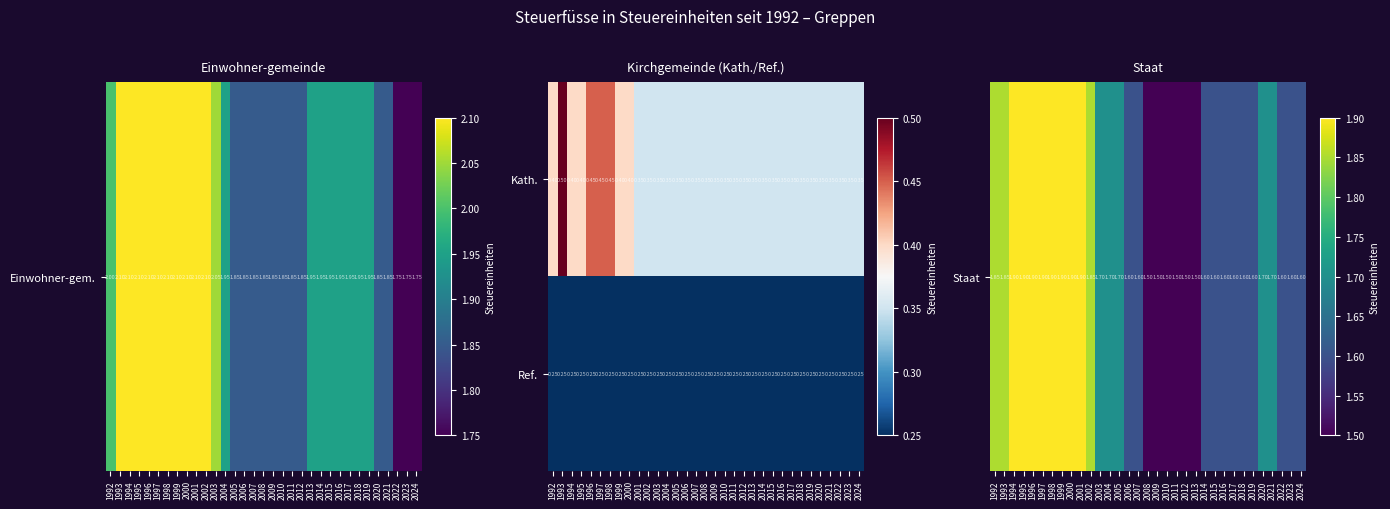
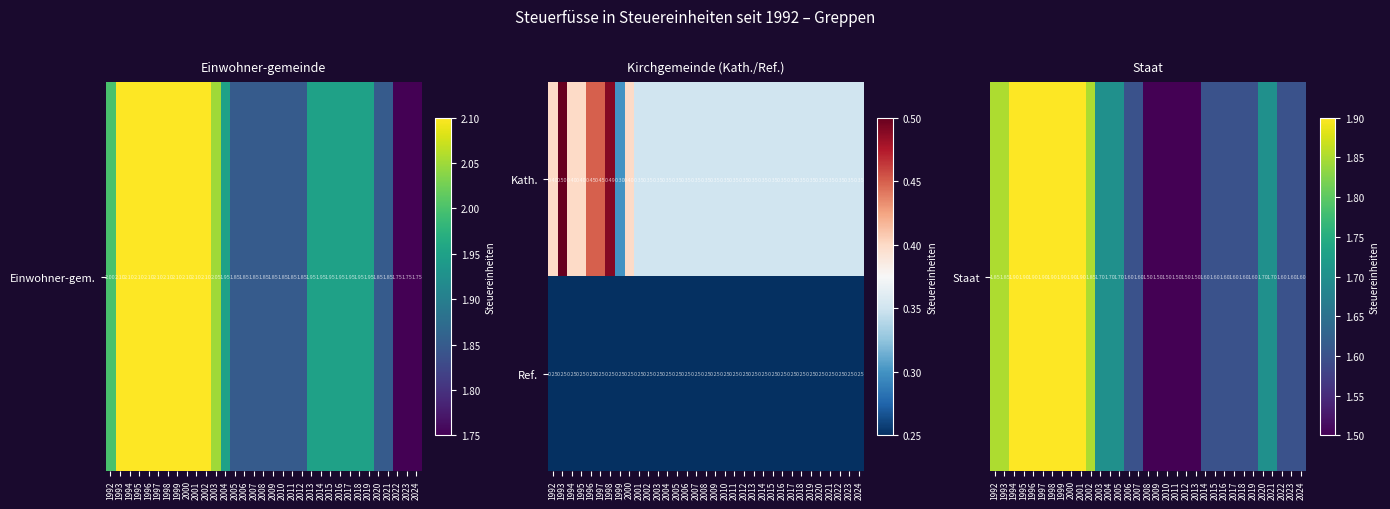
  {
    "Kath.": {
      "1992": 0.40,
      "1993": 0.50,
      "1994": 0.40,
      "1995": 0.40,
      "1996": 0.45,
      "1997": 0.45,
-     "1998": 0.45,
-     "1999": 0.40,
+     "1998": 0.49,
+     "1999": 0.30,
      "2000": 0.40
    },
    "Ref.": {
      "1992": 0.25,
      "1993": 0.25,
      "1994": 0.25,
      "1995": 0.25,
      "1996": 0.25,
      "1997": 0.25,
      "1998": 0.25,
      "1999": 0.25,
      "2000": 0.25,
      "2001": 0.25,
      "2002": 0.25,
      "2003": 0.25,
      "2004": 0.25,
      "2005": 0.25,
      "2006": 0.25,
      "2007": 0.25,
      "2008": 0.25,
      "2009": 0.25,
      "2010": 0.25,
      "2011": 0.25,
      "2012": 0.25,
      "2013": 0.25,
      "2014": 0.25,
      "2015": 0.25,
      "2016": 0.25,
      "2017": 0.25,
      "2018": 0.25,
      "2019": 0.25,
      "2020": 0.25,
      "2021": 0.25,
      "2022": 0.25,
      "2023": 0.25,
      "2024": 0.25
    }
  }
